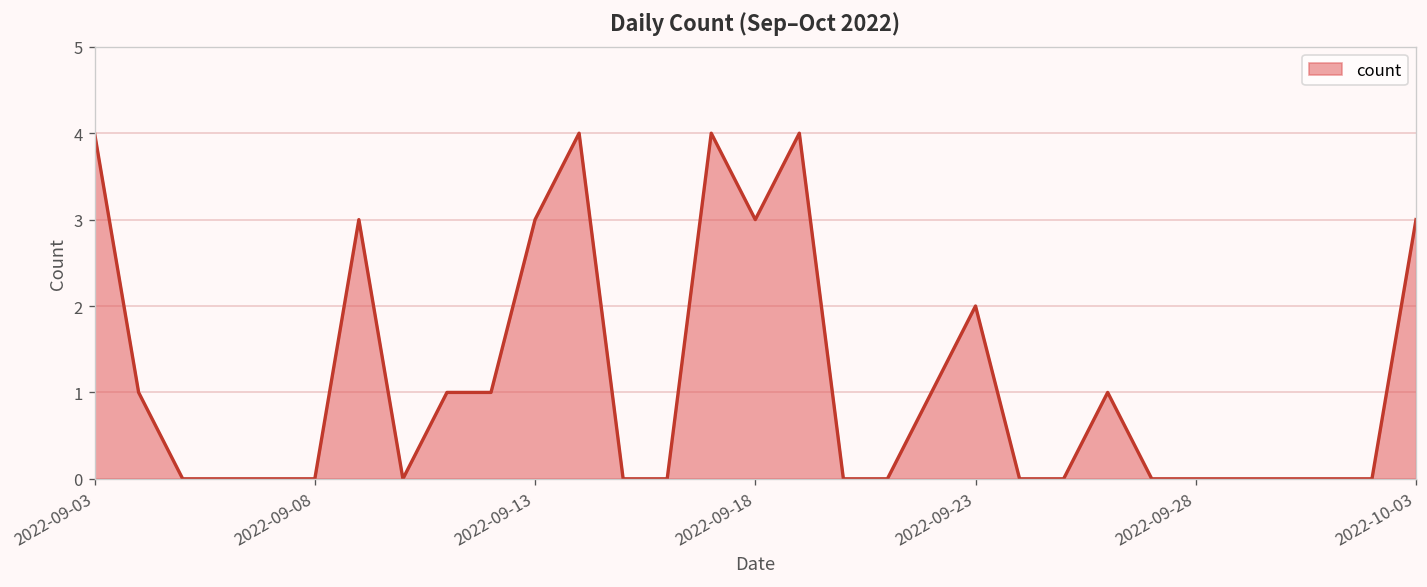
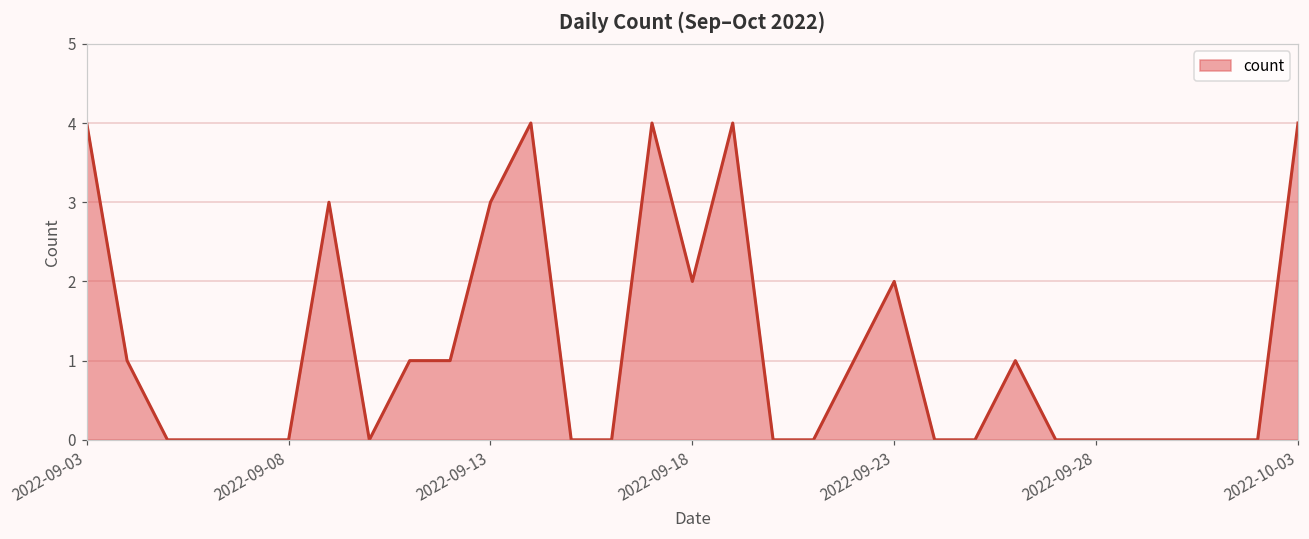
  {
    "2022-09-03": 4,
    "2022-09-08": 0,
    "2022-09-13": 3,
-   "2022-09-18": 3,
+   "2022-09-18": 2,
    "2022-09-23": 2,
    "2022-09-28": 0,
-   "2022-10-03": 3
+   "2022-10-03": 4
  }
